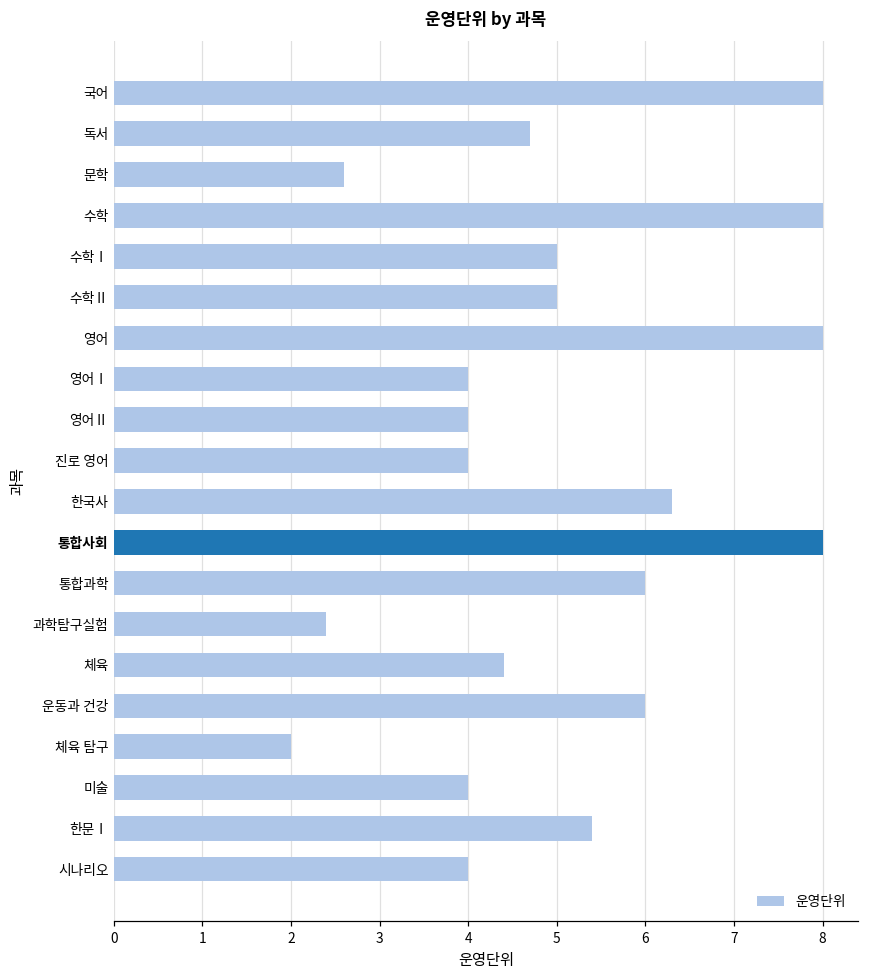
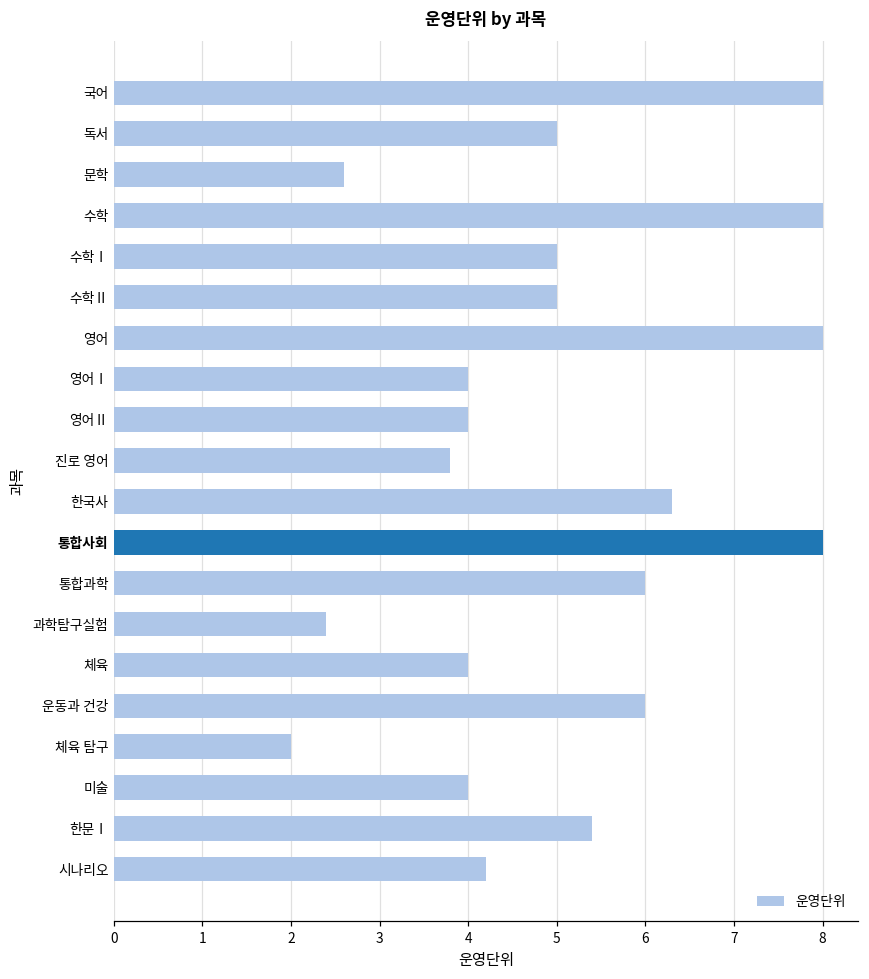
  {
    "국어": 8.0,
-   "독서": 4.7,
+   "독서": 5.0,
    "문학": 2.6,
    "수학": 8.0,
    "수학Ⅰ": 5.0,
    "수학Ⅱ": 5.0,
    "영어": 8.0,
    "영어Ⅰ": 4.0,
    "영어Ⅱ": 4.0,
-   "진로 영어": 4.0,
+   "진로 영어": 3.8,
    "한국사": 6.3,
    "통합사회": 8.0,
    "통합과학": 6.0,
    "과학탐구실험": 2.4,
-   "체육": 4.4,
+   "체육": 4.0,
    "운동과 건강": 6.0,
    "체육 탐구": 2.0,
    "미술": 4.0,
    "한문Ⅰ": 5.4,
-   "시나리오": 4.0
+   "시나리오": 4.2
  }
